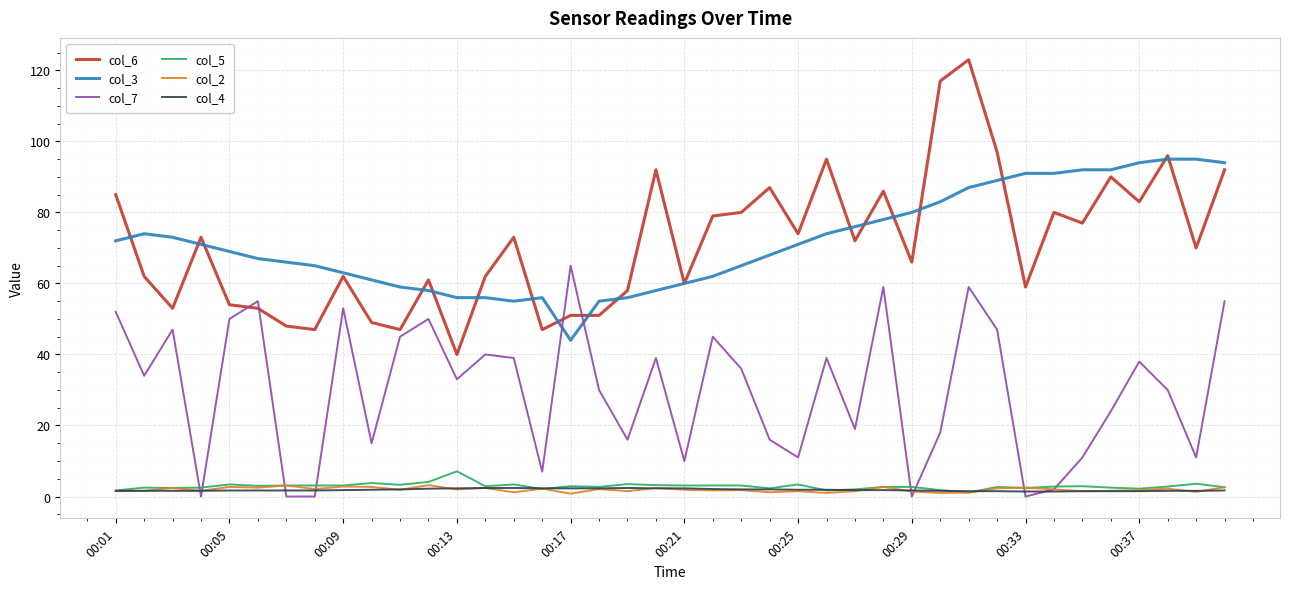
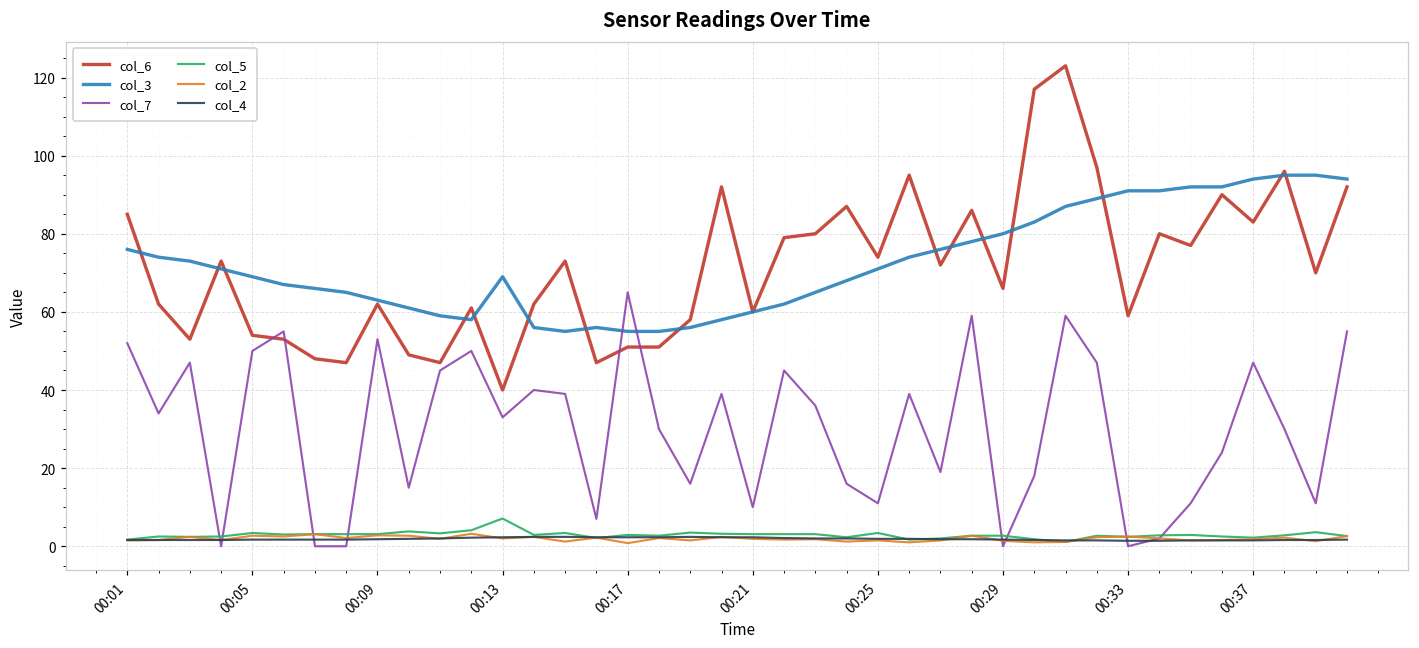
  {
    "col_6": {
      "00:01": 85,
      "00:05": 54,
      "00:09": 62,
      "00:13": 40,
      "00:17": 51,
      "00:25": 74,
      "00:29": 66,
      "00:33": 59,
      "00:37": 83
    },
    "col_3": {
-     "00:01": 72,
+     "00:01": 76,
      "00:05": 69,
      "00:09": 63,
-     "00:13": 56,
-     "00:17": 44,
+     "00:13": 69,
+     "00:17": 55,
      "00:25": 71,
      "00:29": 80,
      "00:33": 91,
      "00:37": 94
    },
    "col_7": {
      "00:01": 52,
      "00:05": 50,
      "00:09": 53,
      "00:13": 33,
      "00:17": 65,
      "00:21": 10,
      "00:25": 11,
      "00:29": 0,
      "00:33": 0,
-     "00:37": 38
+     "00:37": 47
    },
    "col_5": {
      "00:13": 7,
      "00:21": 3,
      "00:25": 3,
      "00:29": 3
    },
    "col_2": {
      "00:17": 1
    },
    "col_4": {
      "00:05": 2,
      "00:09": 2,
      "00:33": 1
    }
  }
